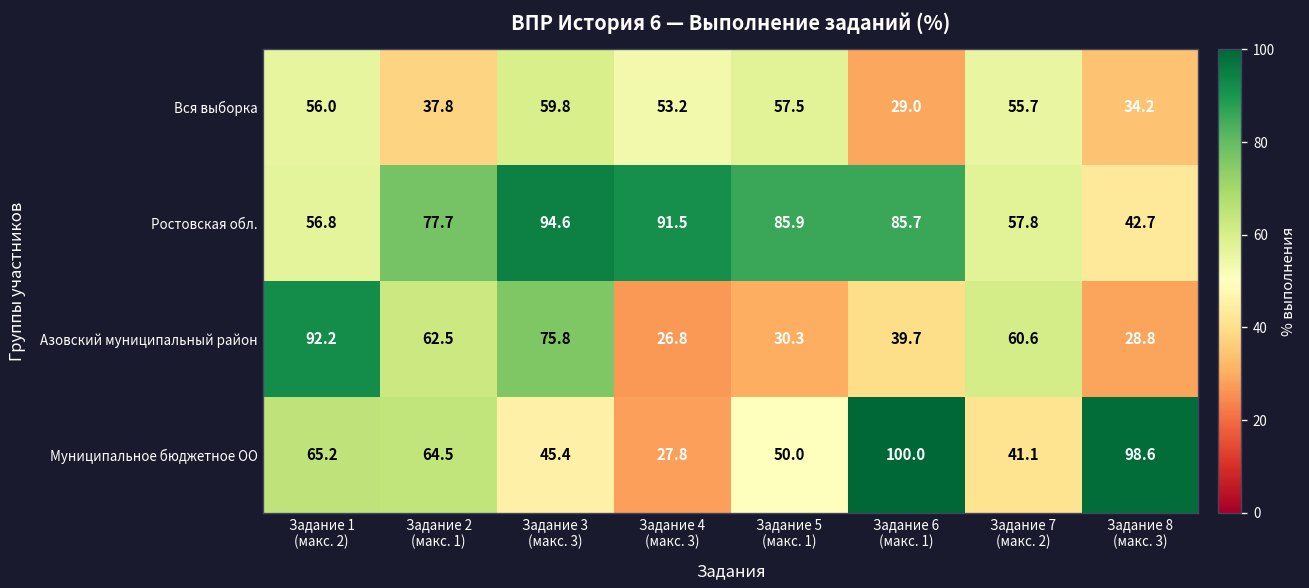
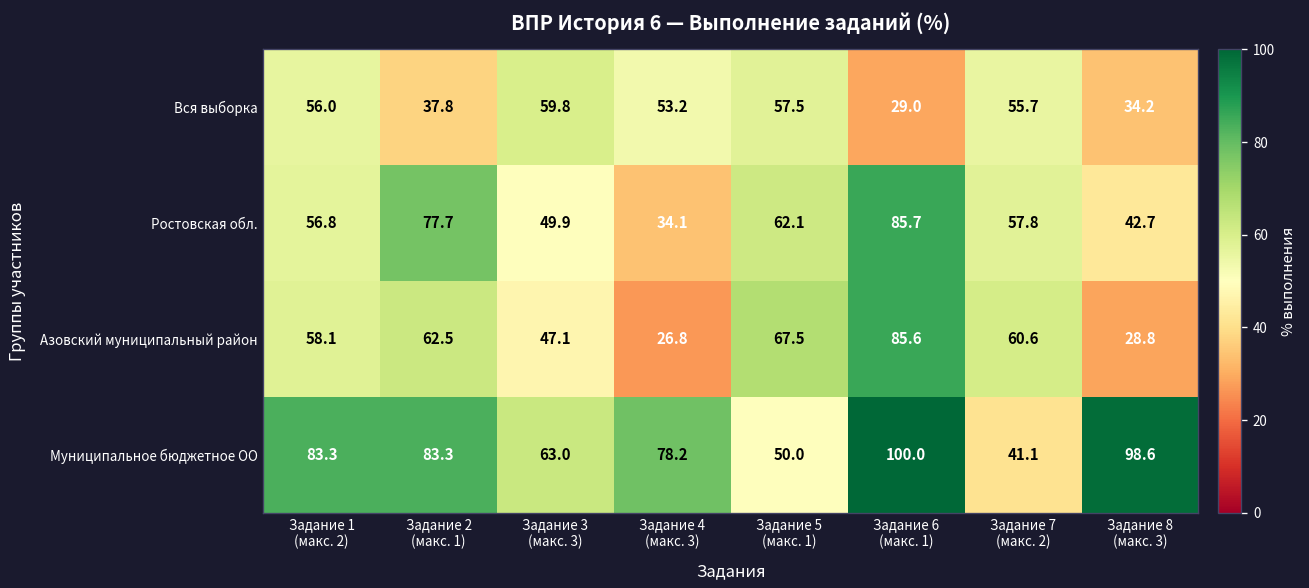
  {
    "Вся выборка": {
      "Задание 1 (макс. 2)": 56.0,
      "Задание 2 (макс. 1)": 37.8,
      "Задание 3 (макс. 3)": 59.8,
      "Задание 4 (макс. 3)": 53.2,
      "Задание 5 (макс. 1)": 57.5,
      "Задание 6 (макс. 1)": 29.0,
      "Задание 7 (макс. 2)": 55.7,
      "Задание 8 (макс. 3)": 34.2
    },
    "Ростовская обл.": {
      "Задание 1 (макс. 2)": 56.8,
      "Задание 2 (макс. 1)": 77.7,
-     "Задание 3 (макс. 3)": 94.6,
-     "Задание 4 (макс. 3)": 91.5,
-     "Задание 5 (макс. 1)": 85.9,
+     "Задание 3 (макс. 3)": 49.9,
+     "Задание 4 (макс. 3)": 34.1,
+     "Задание 5 (макс. 1)": 62.1,
      "Задание 6 (макс. 1)": 85.7,
      "Задание 7 (макс. 2)": 57.8,
      "Задание 8 (макс. 3)": 42.7
    },
    "Азовский муниципальный район": {
-     "Задание 1 (макс. 2)": 92.2,
+     "Задание 1 (макс. 2)": 58.1,
      "Задание 2 (макс. 1)": 62.5,
-     "Задание 3 (макс. 3)": 75.8,
+     "Задание 3 (макс. 3)": 47.1,
      "Задание 4 (макс. 3)": 26.8,
-     "Задание 5 (макс. 1)": 30.3,
-     "Задание 6 (макс. 1)": 39.7,
+     "Задание 5 (макс. 1)": 67.5,
+     "Задание 6 (макс. 1)": 85.6,
      "Задание 7 (макс. 2)": 60.6,
      "Задание 8 (макс. 3)": 28.8
    },
    "Муниципальное бюджетное ОО": {
-     "Задание 1 (макс. 2)": 65.2,
-     "Задание 2 (макс. 1)": 64.5,
-     "Задание 3 (макс. 3)": 45.4,
-     "Задание 4 (макс. 3)": 27.8,
+     "Задание 1 (макс. 2)": 83.3,
+     "Задание 2 (макс. 1)": 83.3,
+     "Задание 3 (макс. 3)": 63.0,
+     "Задание 4 (макс. 3)": 78.2,
      "Задание 5 (макс. 1)": 50.0,
      "Задание 6 (макс. 1)": 100.0,
      "Задание 7 (макс. 2)": 41.1,
      "Задание 8 (макс. 3)": 98.6
    }
  }
